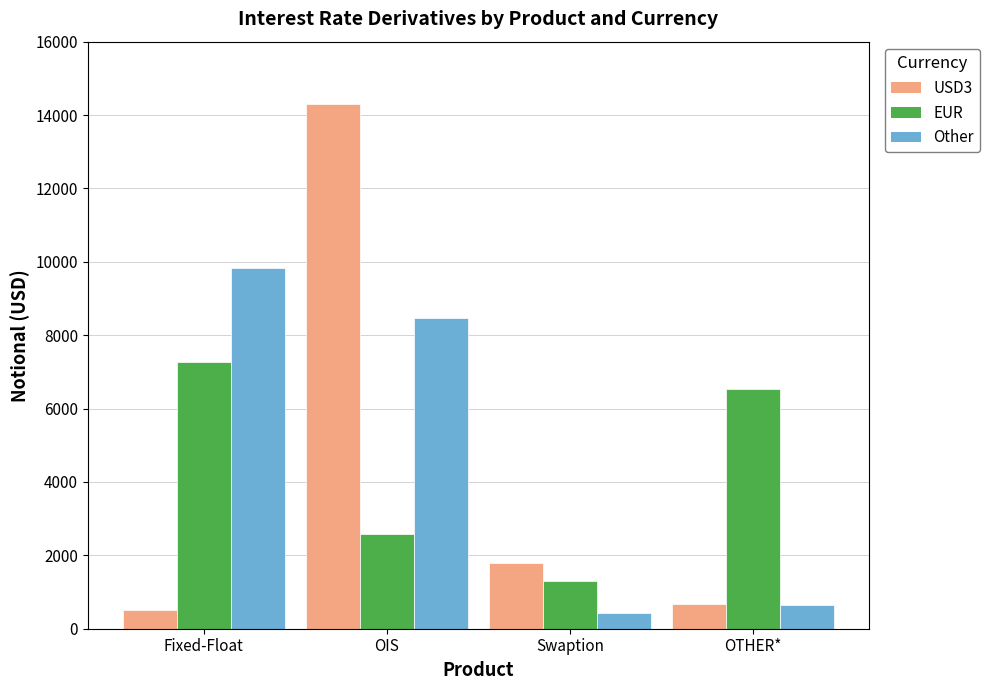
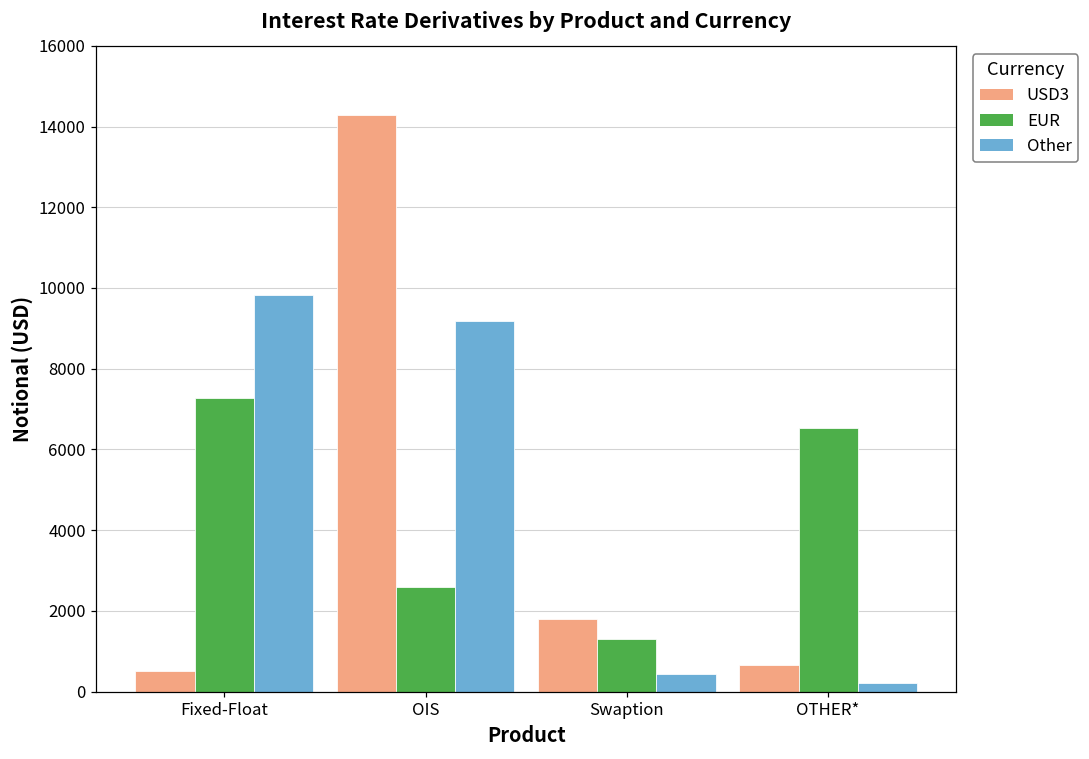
  {
    "USD3": {
      "Fixed-Float": 500,
      "OIS": 14300,
      "Swaption": 1800,
      "OTHER*": 700
    },
    "EUR": {
      "Fixed-Float": 7300,
      "OIS": 2600,
      "Swaption": 1300,
      "OTHER*": 6500
    },
    "Other": {
      "Fixed-Float": 9800,
-     "OIS": 8500,
+     "OIS": 9200,
      "Swaption": 400,
-     "OTHER*": 600
+     "OTHER*": 200
    }
  }
